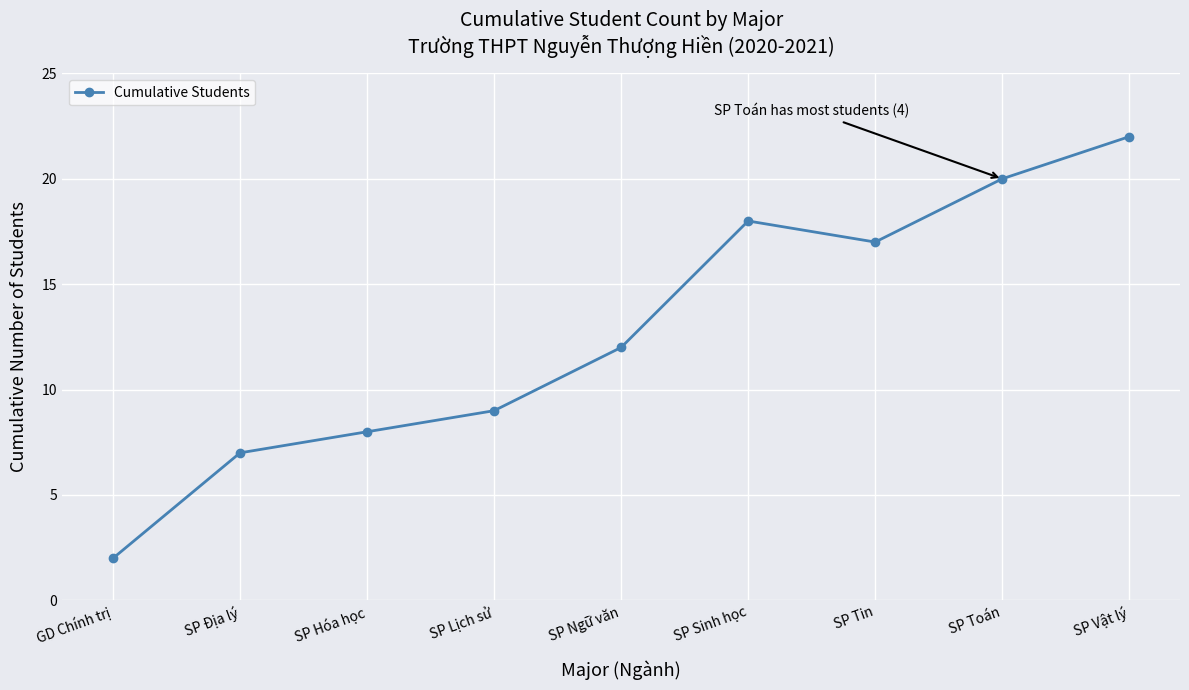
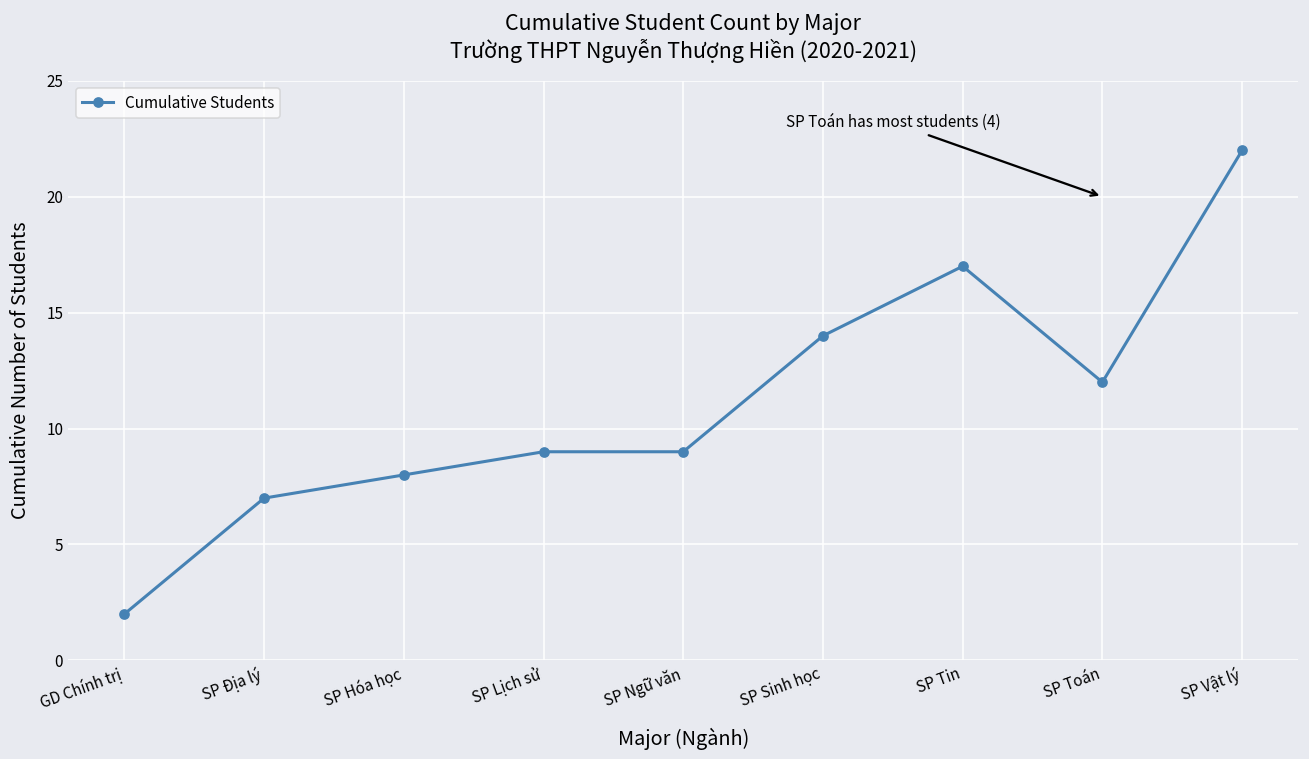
  {
    "GD Chính trị": 2,
    "SP Địa lý": 7,
    "SP Hóa học": 8,
    "SP Lịch sử": 9,
-   "SP Ngữ văn": 12,
-   "SP Sinh học": 18,
+   "SP Ngữ văn": 9,
+   "SP Sinh học": 14,
    "SP Tin": 17,
-   "SP Toán": 20,
+   "SP Toán": 12,
    "SP Vật lý": 22
  }
